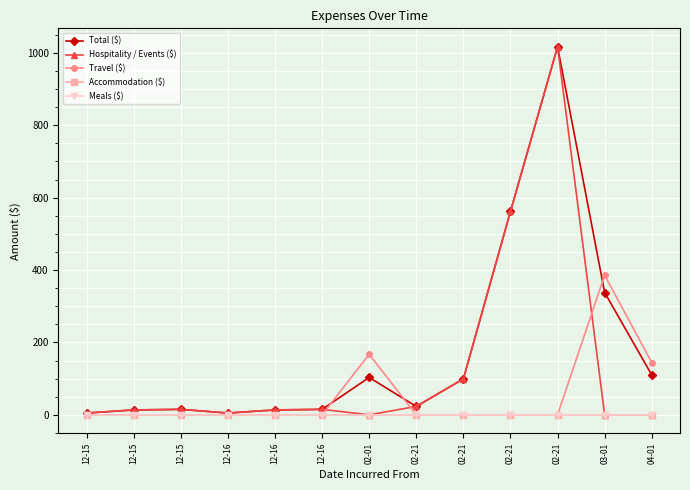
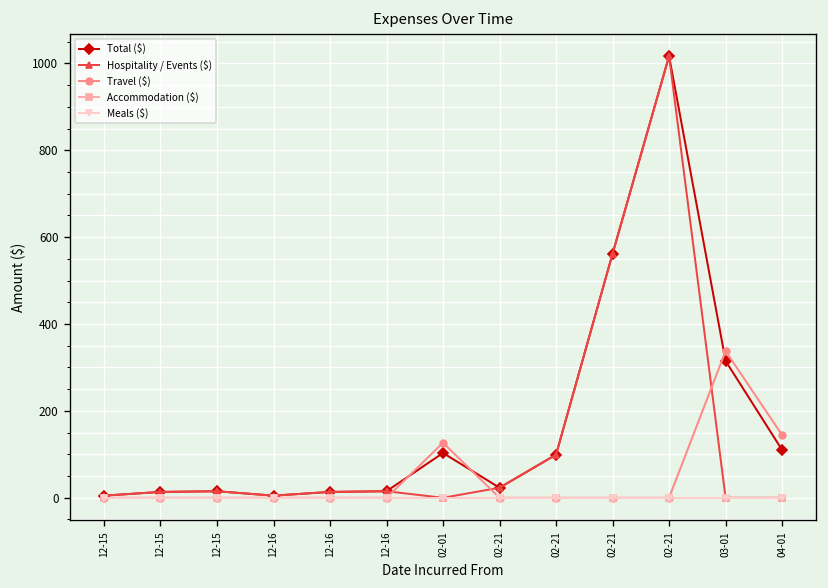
  {
    "Total ($)": {
      "02-01": 100,
-     "03-01": 340,
+     "03-01": 320,
      "04-01": 110
    },
    "Travel ($)": {
-     "02-01": 170,
-     "03-01": 390,
+     "02-01": 130,
+     "03-01": 340,
      "04-01": 140
    }
  }
